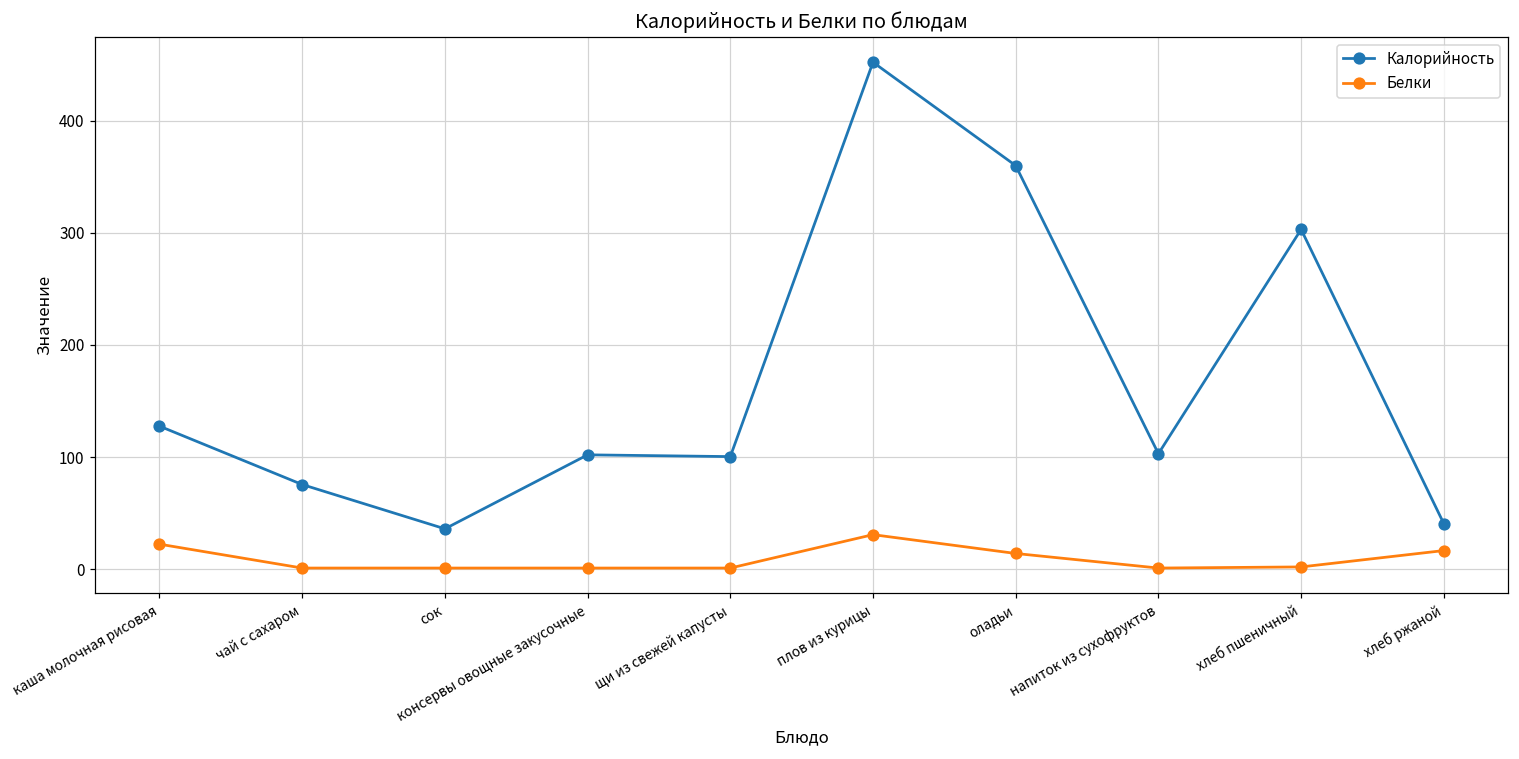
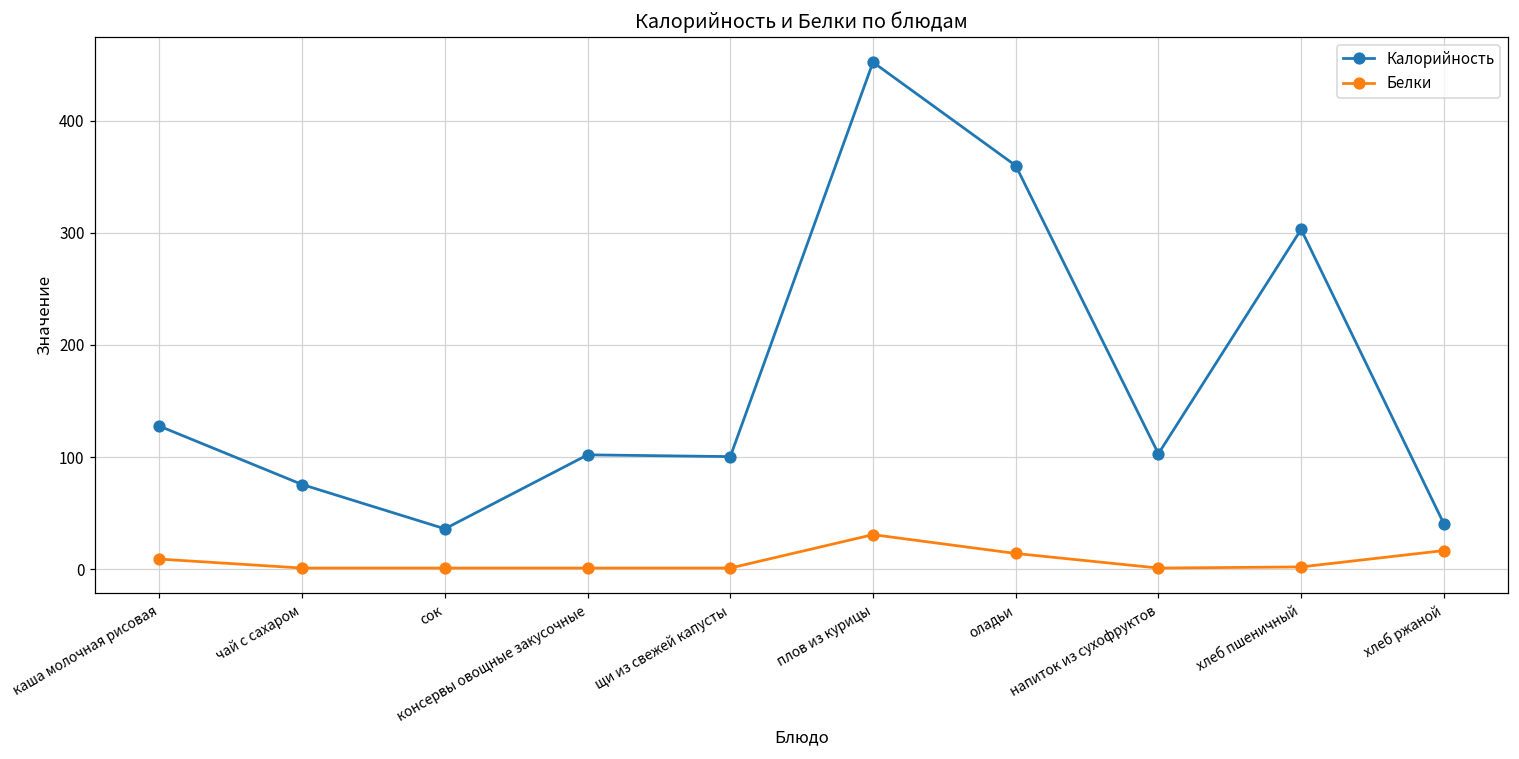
  {
    "Калорийность": {
      "каша молочная рисовая": 128,
      "чай с сахаром": 76,
      "сок": 36,
      "консервы овощные закусочные": 102,
      "щи из свежей капусты": 100,
      "плов из курицы": 452,
      "оладьи": 360,
      "напиток из сухофруктов": 103,
      "хлеб пшеничный": 303,
      "хлеб ржаной": 41
    },
    "Белки": {
-     "каша молочная рисовая": 22,
+     "каша молочная рисовая": 9,
      "чай с сахаром": 1,
      "сок": 1,
      "консервы овощные закусочные": 1,
      "щи из свежей капусты": 1,
      "плов из курицы": 31,
      "оладьи": 14,
      "напиток из сухофруктов": 1,
      "хлеб пшеничный": 2,
      "хлеб ржаной": 17
    }
  }
